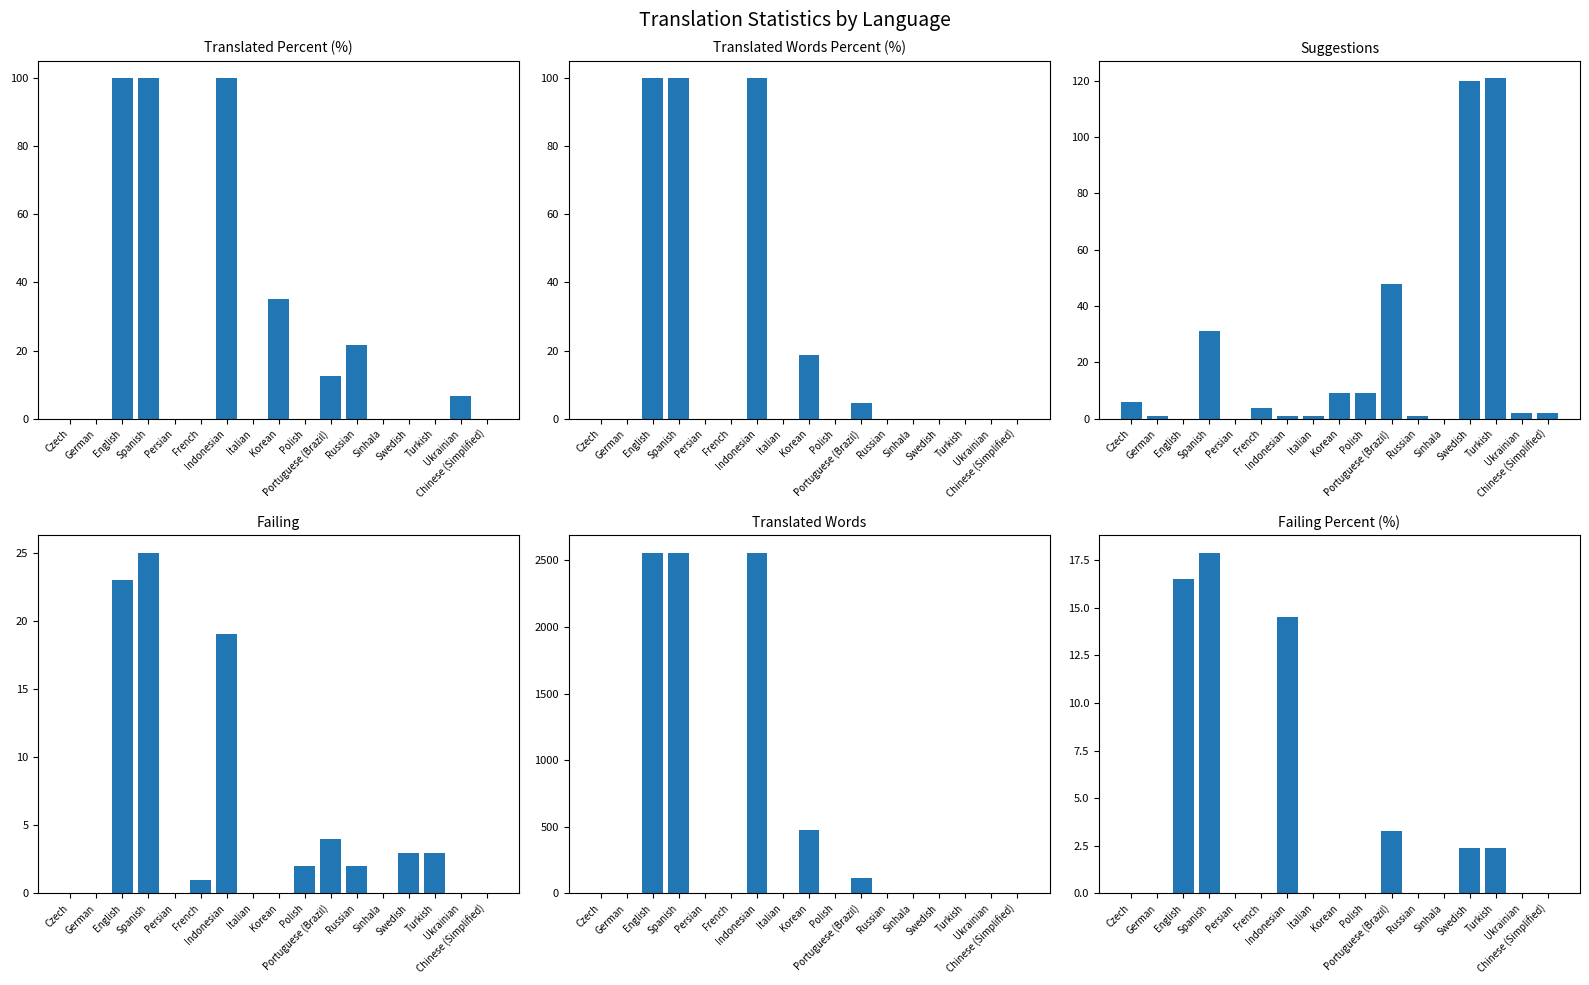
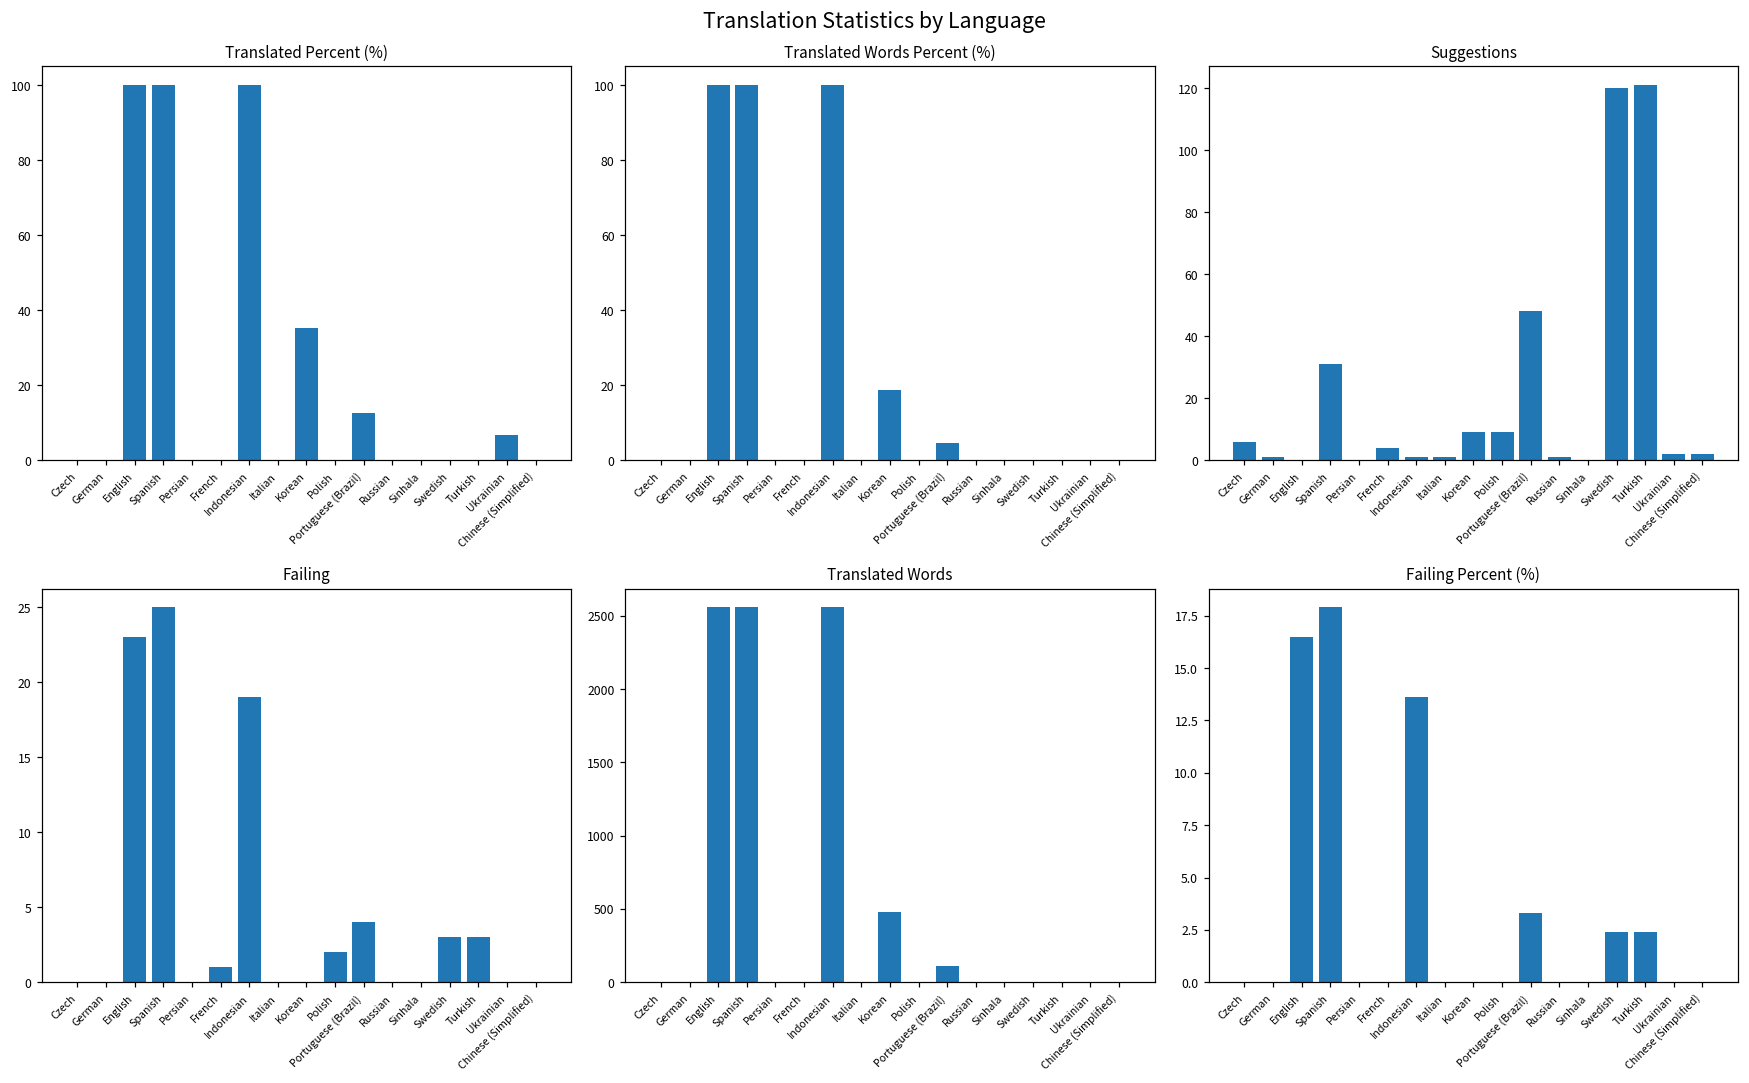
  {
    "Translated Percent (%)": {
      "Czech": 0,
      "German": 0,
      "English": 100,
      "Spanish": 100,
      "Persian": 0,
      "French": 0,
      "Indonesian": 100,
      "Italian": 0,
      "Korean": 35,
      "Polish": 0,
      "Portuguese (Brazil)": 13,
-     "Russian": 22,
+     "Russian": 0,
      "Sinhala": 0,
      "Swedish": 0,
      "Turkish": 0,
      "Ukrainian": 7,
      "Chinese (Simplified)": 0
    },
    "Translated Words Percent (%)": {
      "Czech": 0,
      "German": 0,
      "English": 100,
      "Spanish": 100,
      "Persian": 0,
      "French": 0,
      "Indonesian": 100,
      "Italian": 0,
      "Korean": 19,
      "Polish": 0,
      "Portuguese (Brazil)": 5,
      "Russian": 0,
      "Sinhala": 0,
      "Swedish": 0,
      "Turkish": 0,
      "Ukrainian": 0,
      "Chinese (Simplified)": 0
    },
    "Suggestions": {
      "Czech": 6,
      "German": 1,
      "English": 0,
      "Spanish": 31,
      "Persian": 0,
      "French": 4,
      "Indonesian": 1,
      "Italian": 1,
      "Korean": 9,
      "Polish": 9,
      "Portuguese (Brazil)": 48,
      "Russian": 1,
      "Sinhala": 0,
      "Swedish": 120,
      "Turkish": 121,
      "Ukrainian": 2,
      "Chinese (Simplified)": 2
    },
    "Failing": {
      "Czech": 0,
      "German": 0,
      "English": 23,
      "Spanish": 25,
      "Persian": 0,
      "French": 1,
      "Indonesian": 19,
      "Italian": 0,
      "Korean": 0,
      "Polish": 2,
      "Portuguese (Brazil)": 4,
-     "Russian": 2,
+     "Russian": 0,
      "Sinhala": 0,
      "Swedish": 3,
      "Turkish": 3,
      "Ukrainian": 0,
      "Chinese (Simplified)": 0
    },
    "Translated Words": {
      "Czech": 0,
      "German": 0,
      "English": 2560,
      "Spanish": 2560,
      "Persian": 0,
      "French": 0,
      "Indonesian": 2560,
      "Italian": 0,
      "Korean": 480,
      "Polish": 0,
      "Portuguese (Brazil)": 110,
      "Russian": 0,
      "Sinhala": 0,
      "Swedish": 0,
      "Turkish": 0,
      "Ukrainian": 0,
      "Chinese (Simplified)": 0
    },
    "Failing Percent (%)": {
      "Czech": 0.0,
      "German": 0.0,
      "English": 16.5,
      "Spanish": 17.9,
      "Persian": 0.0,
      "French": 0.0,
-     "Indonesian": 14.5,
+     "Indonesian": 13.6,
      "Italian": 0.0,
      "Korean": 0.0,
      "Polish": 0.0,
      "Portuguese (Brazil)": 3.3,
      "Russian": 0.0,
      "Sinhala": 0.0,
      "Swedish": 2.4,
      "Turkish": 2.4,
      "Ukrainian": 0.0,
      "Chinese (Simplified)": 0.0
    }
  }
